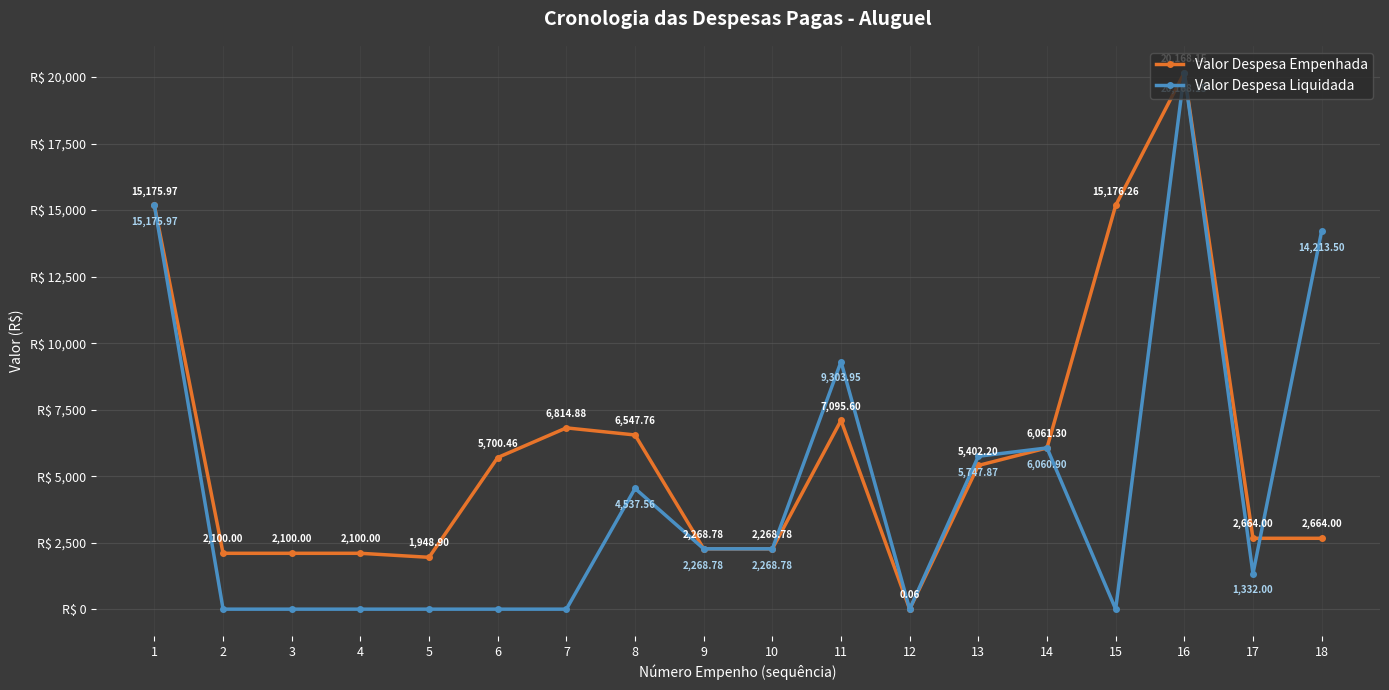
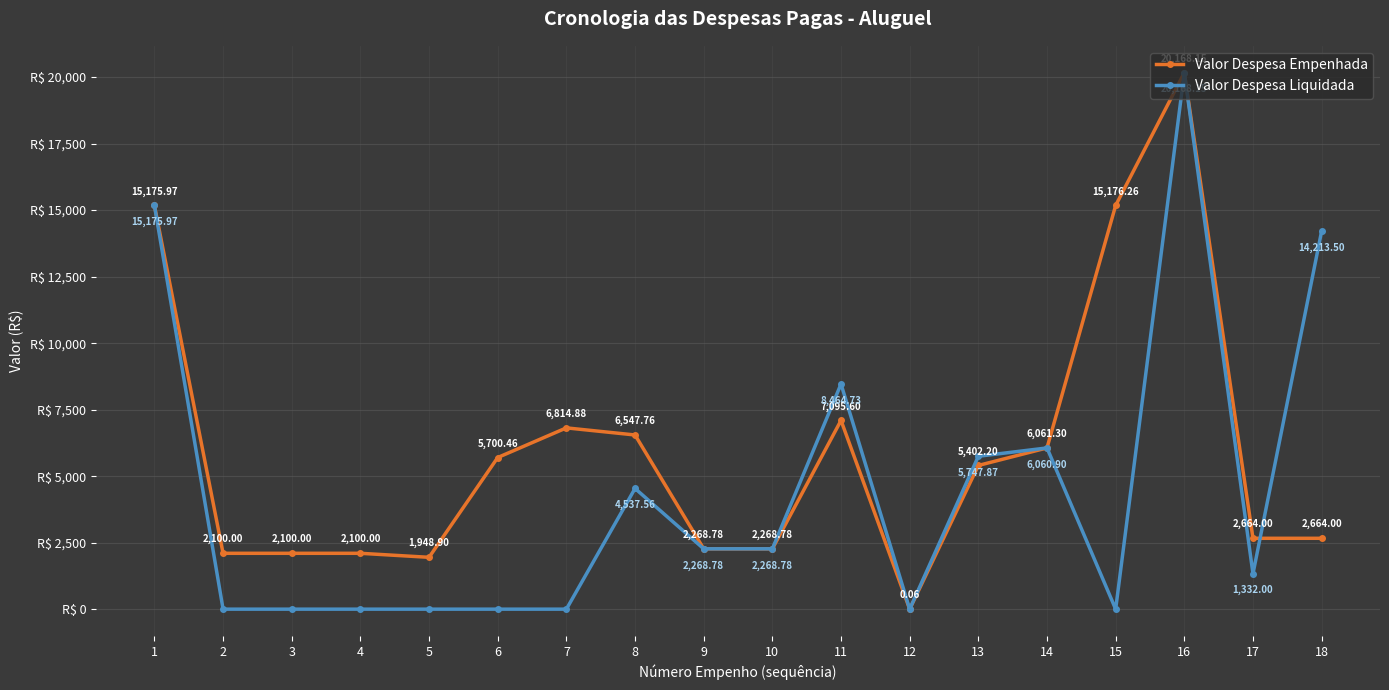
  {
    "Valor Despesa Empenhada": {
      "2": "2,100.00",
      "3": "2,100.00",
      "4": "2,100.00",
      "5": "1,948.90",
      "6": "5,700.46",
      "7": "6,814.88",
      "8": "6,547.76",
      "15": "15,176.26",
      "17": "2,664.00",
      "18": "2,664.00"
    },
    "Valor Despesa Liquidada": {
      "8": "4,537.56",
-     "11": "9,303.95",
+     "11": "8,464.73",
      "13": "5,747.87",
      "17": "1,332.00",
      "18": "14,213.50"
    }
  }
